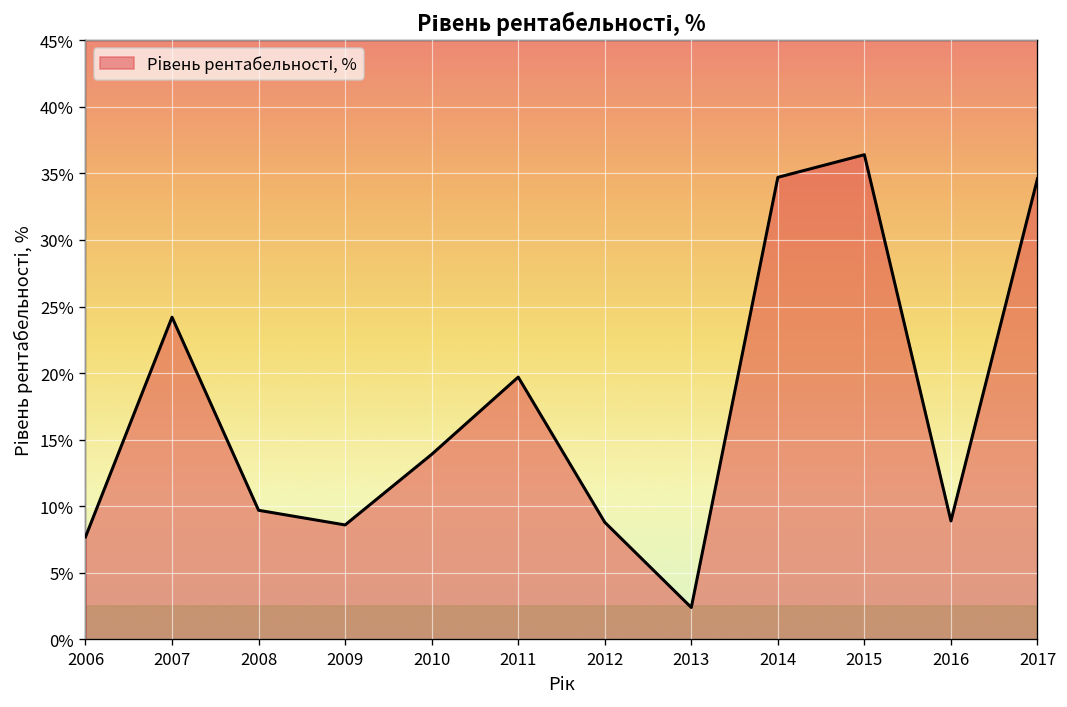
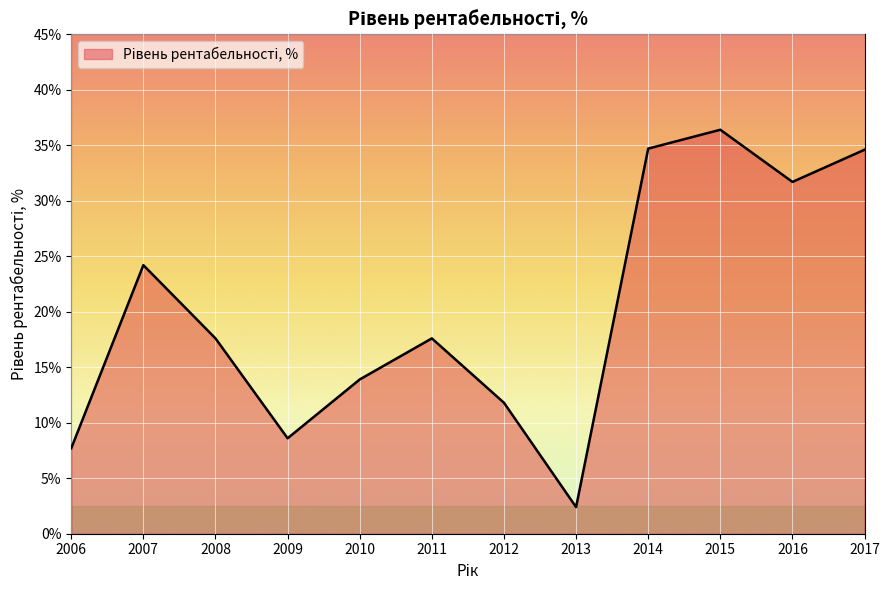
  {
    "2006": "7.7%",
    "2007": "24.2%",
-   "2008": "9.7%",
+   "2008": "17.6%",
    "2009": "8.6%",
    "2010": "13.9%",
-   "2011": "19.7%",
-   "2012": "8.8%",
+   "2011": "17.6%",
+   "2012": "11.8%",
    "2013": "2.4%",
    "2014": "34.7%",
    "2015": "36.4%",
-   "2016": "8.9%",
+   "2016": "31.7%",
    "2017": "34.6%"
  }
